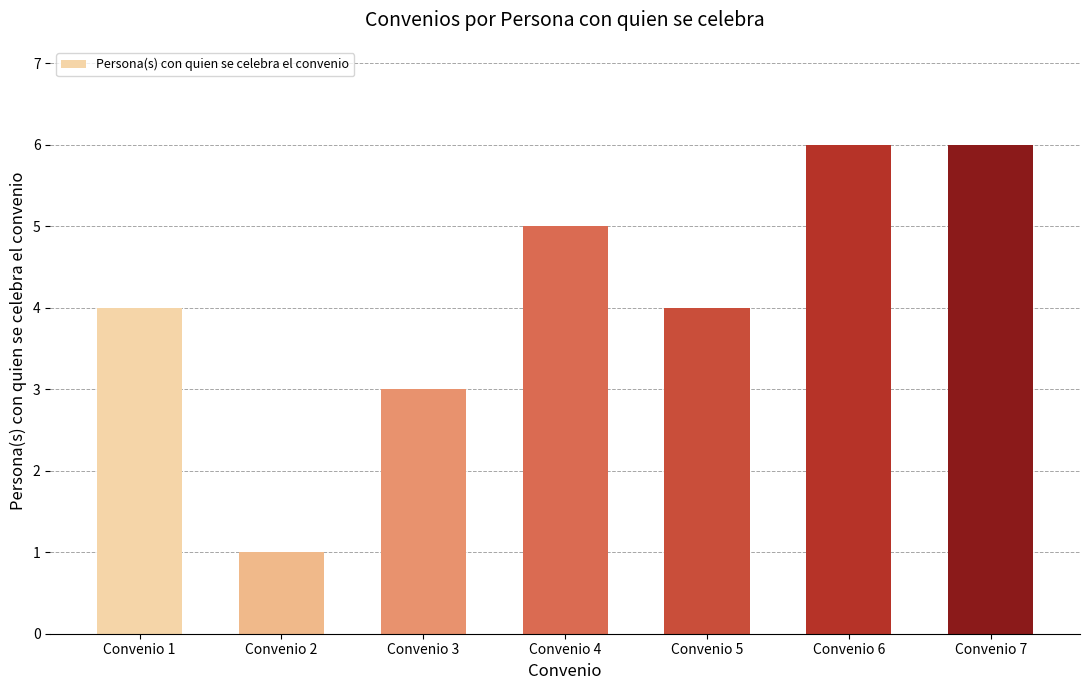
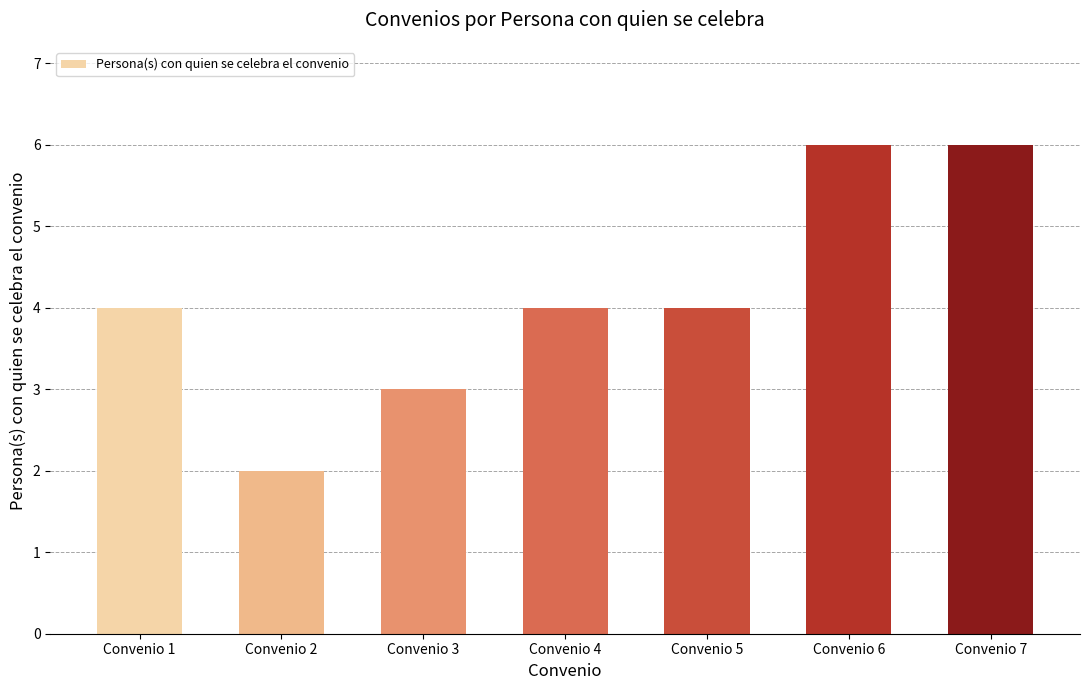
  {
    "Convenio 1": 4,
-   "Convenio 2": 1,
+   "Convenio 2": 2,
    "Convenio 3": 3,
-   "Convenio 4": 5,
+   "Convenio 4": 4,
    "Convenio 5": 4,
    "Convenio 6": 6,
    "Convenio 7": 6
  }
